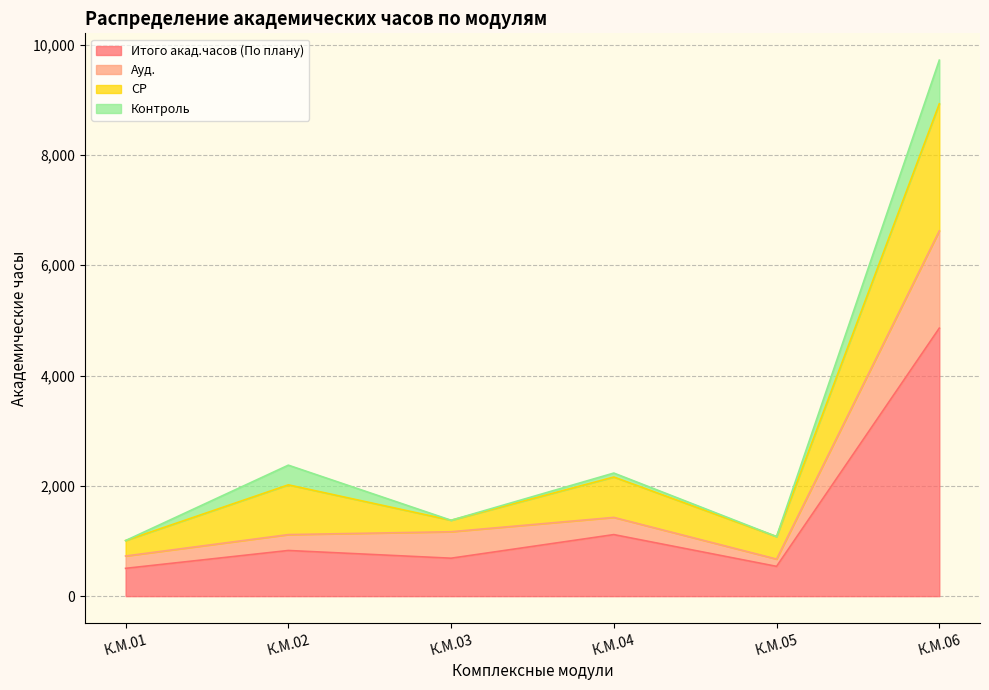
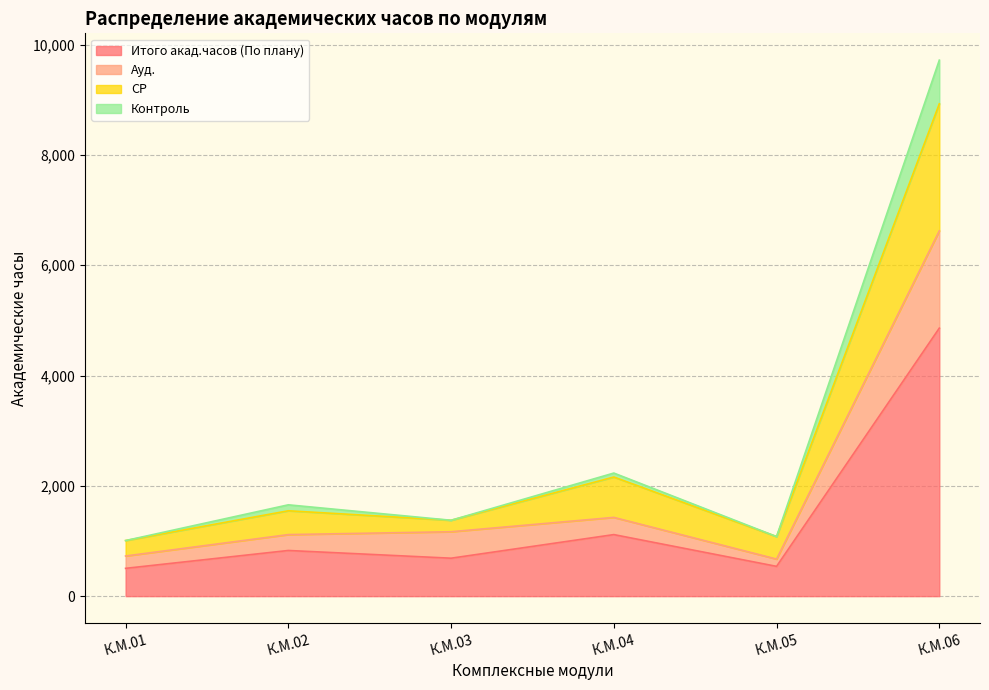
  {
    "СР": {
-     "К.М.02": "900",
+     "К.М.02": "400",
      "К.М.04": "700",
      "К.М.06": "2,300"
    },
    "Контроль": {
-     "К.М.02": "400",
+     "К.М.02": "100",
      "К.М.04": "100",
      "К.М.06": "800"
    }
  }
